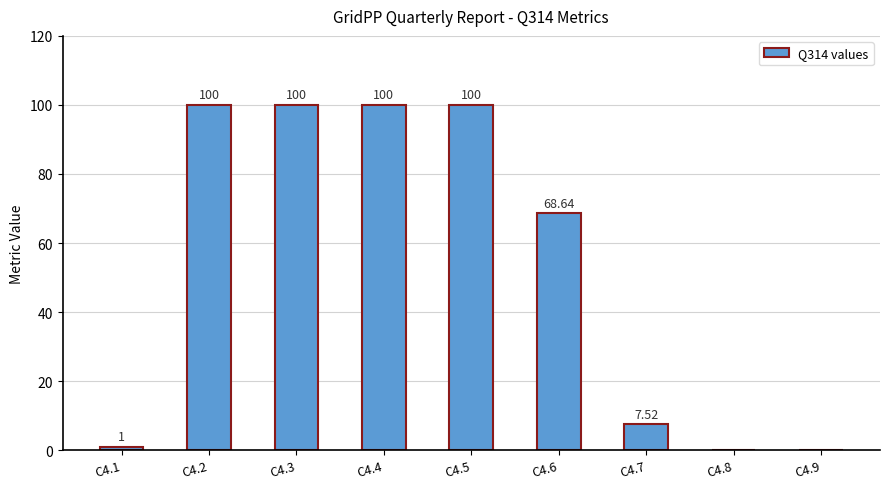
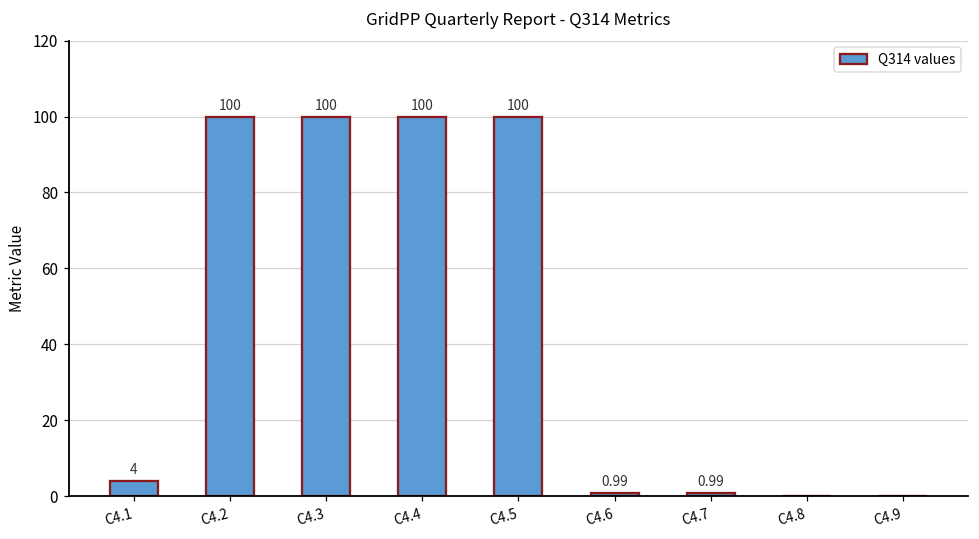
  {
-   "C4.1": 1,
+   "C4.1": 4,
    "C4.2": 100,
    "C4.3": 100,
    "C4.4": 100,
    "C4.5": 100,
-   "C4.6": 68.64,
-   "C4.7": 7.52
+   "C4.6": 0.99,
+   "C4.7": 0.99
  }
